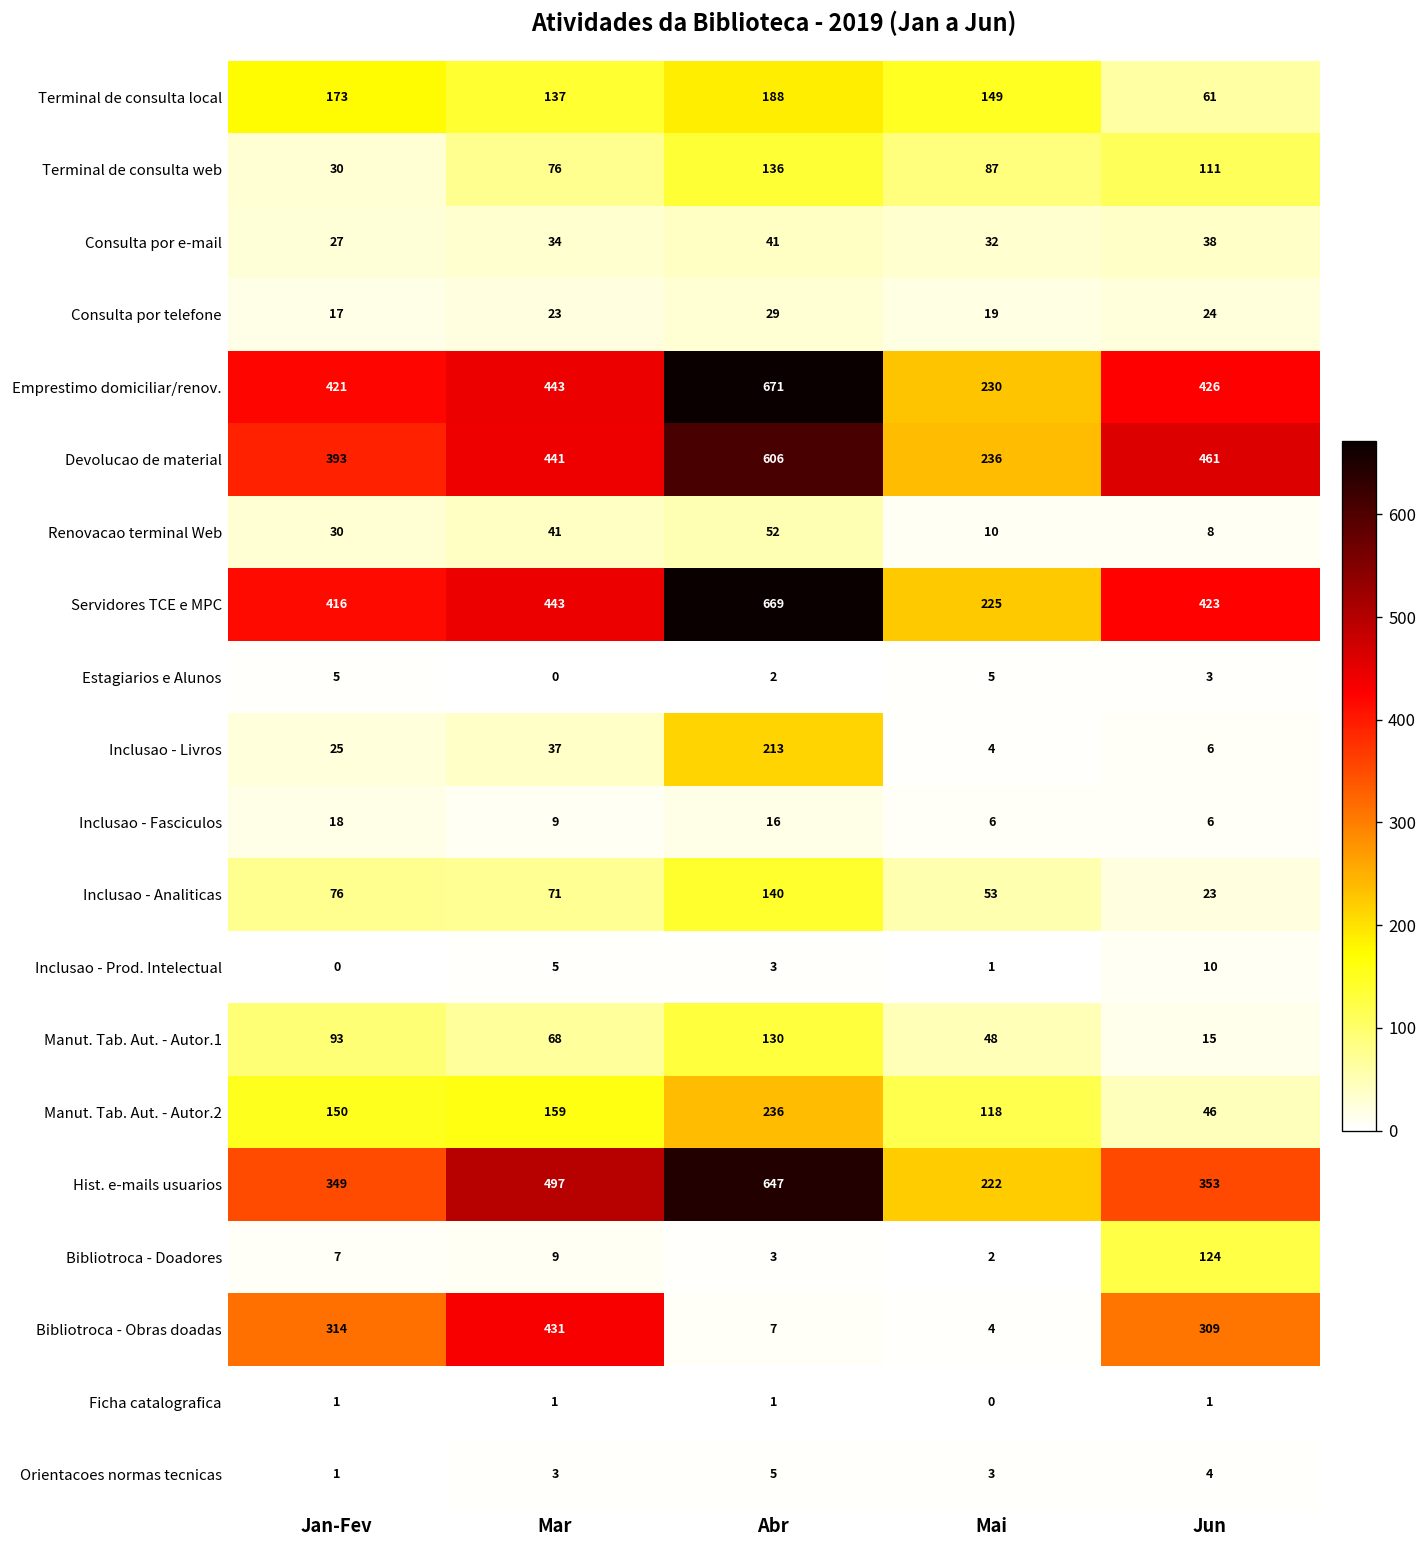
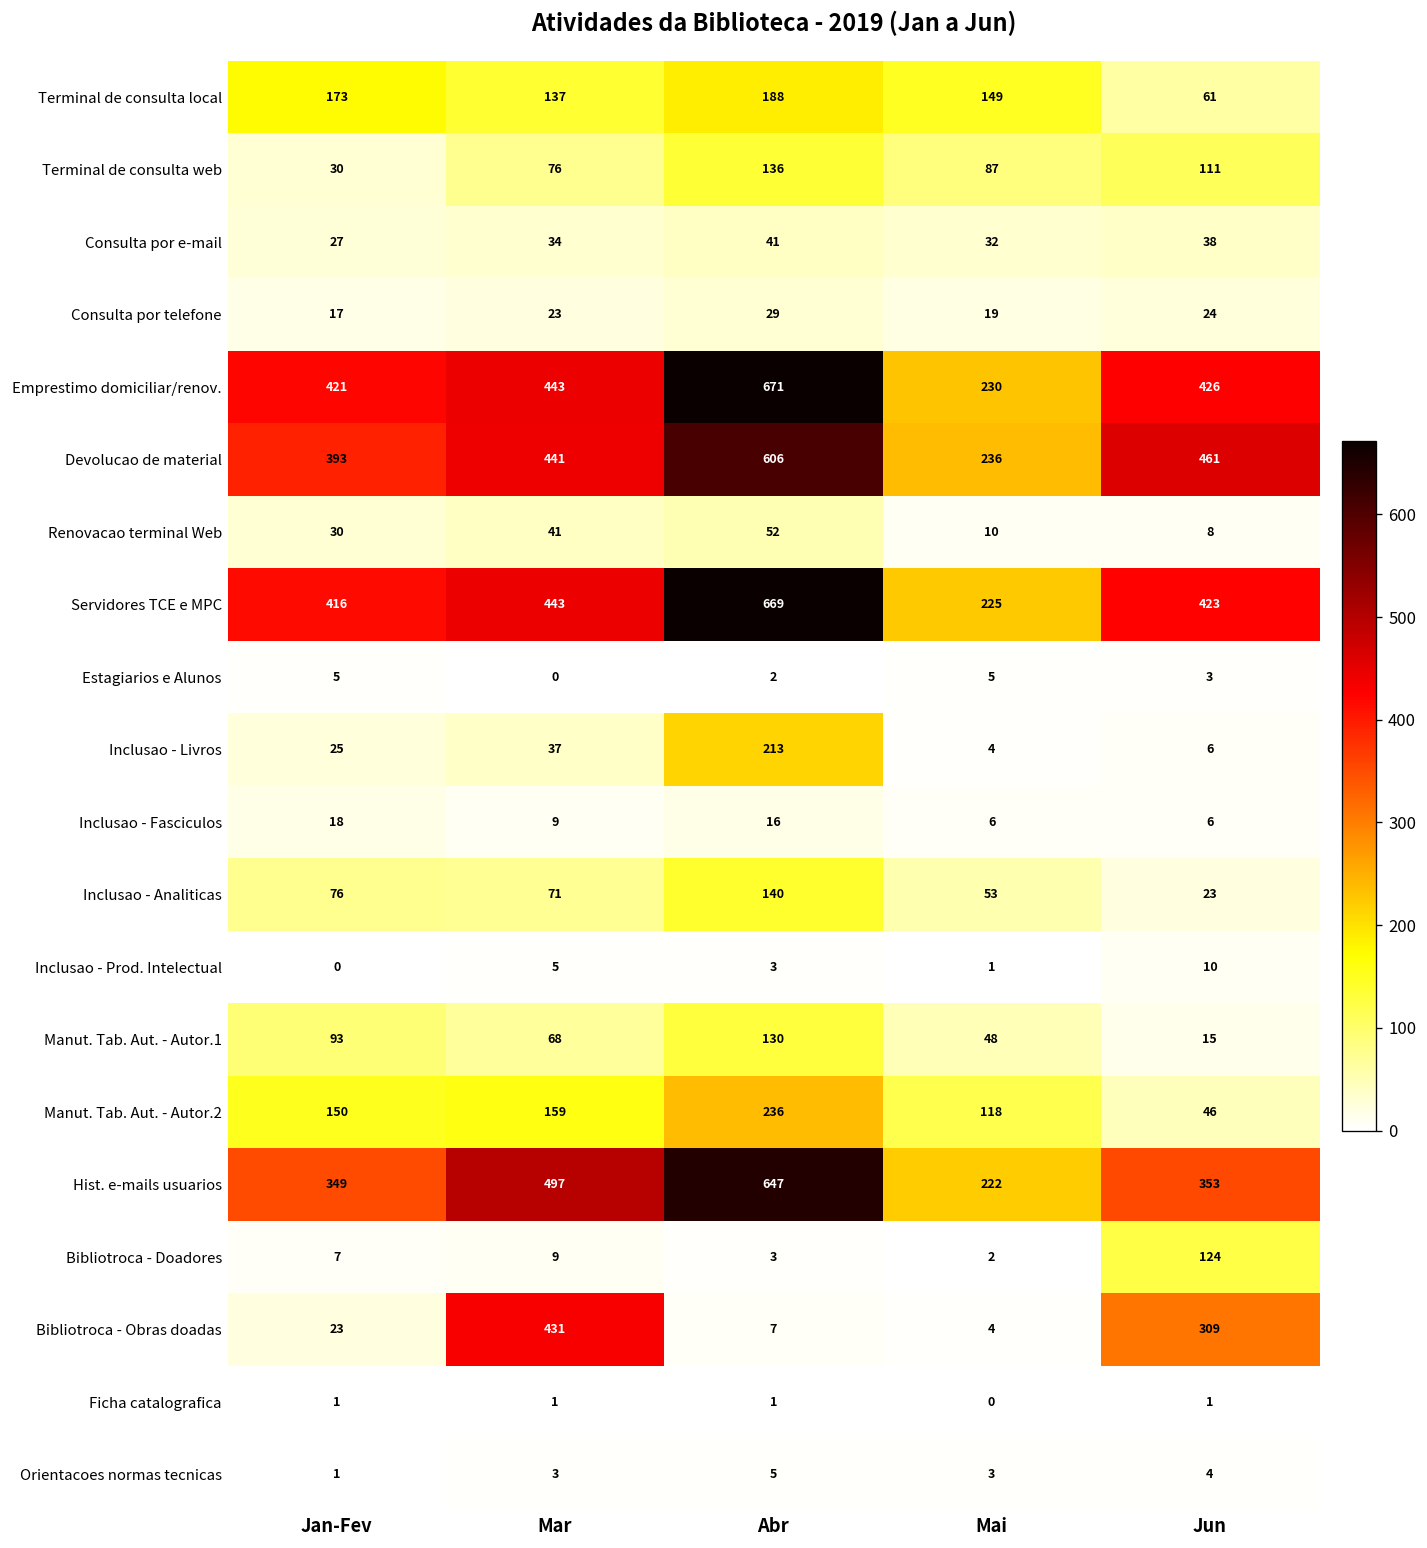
  {
    "Terminal de consulta local": {
      "Jan-Fev": 173,
      "Mar": 137,
      "Abr": 188,
      "Mai": 149,
      "Jun": 61
    },
    "Terminal de consulta web": {
      "Jan-Fev": 30,
      "Mar": 76,
      "Abr": 136,
      "Mai": 87,
      "Jun": 111
    },
    "Consulta por e-mail": {
      "Jan-Fev": 27,
      "Mar": 34,
      "Abr": 41,
      "Mai": 32,
      "Jun": 38
    },
    "Consulta por telefone": {
      "Jan-Fev": 17,
      "Mar": 23,
      "Abr": 29,
      "Mai": 19,
      "Jun": 24
    },
    "Emprestimo domiciliar/renov.": {
      "Jan-Fev": 421,
      "Mar": 443,
      "Abr": 671,
      "Mai": 230,
      "Jun": 426
    },
    "Devolucao de material": {
      "Jan-Fev": 393,
      "Mar": 441,
      "Abr": 606,
      "Mai": 236,
      "Jun": 461
    },
    "Renovacao terminal Web": {
      "Jan-Fev": 30,
      "Mar": 41,
      "Abr": 52,
      "Mai": 10,
      "Jun": 8
    },
    "Servidores TCE e MPC": {
      "Jan-Fev": 416,
      "Mar": 443,
      "Abr": 669,
      "Mai": 225,
      "Jun": 423
    },
    "Estagiarios e Alunos": {
      "Jan-Fev": 5,
      "Mar": 0,
      "Abr": 2,
      "Mai": 5,
      "Jun": 3
    },
    "Inclusao - Livros": {
      "Jan-Fev": 25,
      "Mar": 37,
      "Abr": 213,
      "Mai": 4,
      "Jun": 6
    },
    "Inclusao - Fasciculos": {
      "Jan-Fev": 18,
      "Mar": 9,
      "Abr": 16,
      "Mai": 6,
      "Jun": 6
    },
    "Inclusao - Analiticas": {
      "Jan-Fev": 76,
      "Mar": 71,
      "Abr": 140,
      "Mai": 53,
      "Jun": 23
    },
    "Inclusao - Prod. Intelectual": {
      "Jan-Fev": 0,
      "Mar": 5,
      "Abr": 3,
      "Mai": 1,
      "Jun": 10
    },
    "Manut. Tab. Aut. - Autor.1": {
      "Jan-Fev": 93,
      "Mar": 68,
      "Abr": 130,
      "Mai": 48,
      "Jun": 15
    },
    "Manut. Tab. Aut. - Autor.2": {
      "Jan-Fev": 150,
      "Mar": 159,
      "Abr": 236,
      "Mai": 118,
      "Jun": 46
    },
    "Hist. e-mails usuarios": {
      "Jan-Fev": 349,
      "Mar": 497,
      "Abr": 647,
      "Mai": 222,
      "Jun": 353
    },
    "Bibliotroca - Doadores": {
      "Jan-Fev": 7,
      "Mar": 9,
      "Abr": 3,
      "Mai": 2,
      "Jun": 124
    },
    "Bibliotroca - Obras doadas": {
-     "Jan-Fev": 314,
+     "Jan-Fev": 23,
      "Mar": 431,
      "Abr": 7,
      "Mai": 4,
      "Jun": 309
    },
    "Ficha catalografica": {
      "Jan-Fev": 1,
      "Mar": 1,
      "Abr": 1,
      "Mai": 0,
      "Jun": 1
    },
    "Orientacoes normas tecnicas": {
      "Jan-Fev": 1,
      "Mar": 3,
      "Abr": 5,
      "Mai": 3,
      "Jun": 4
    }
  }
